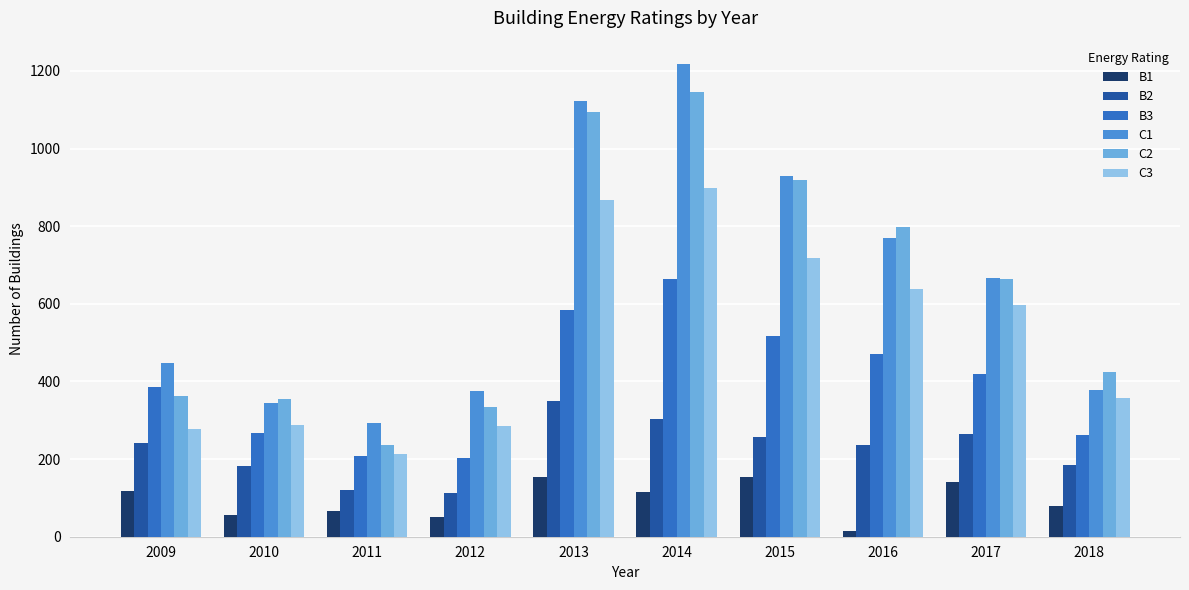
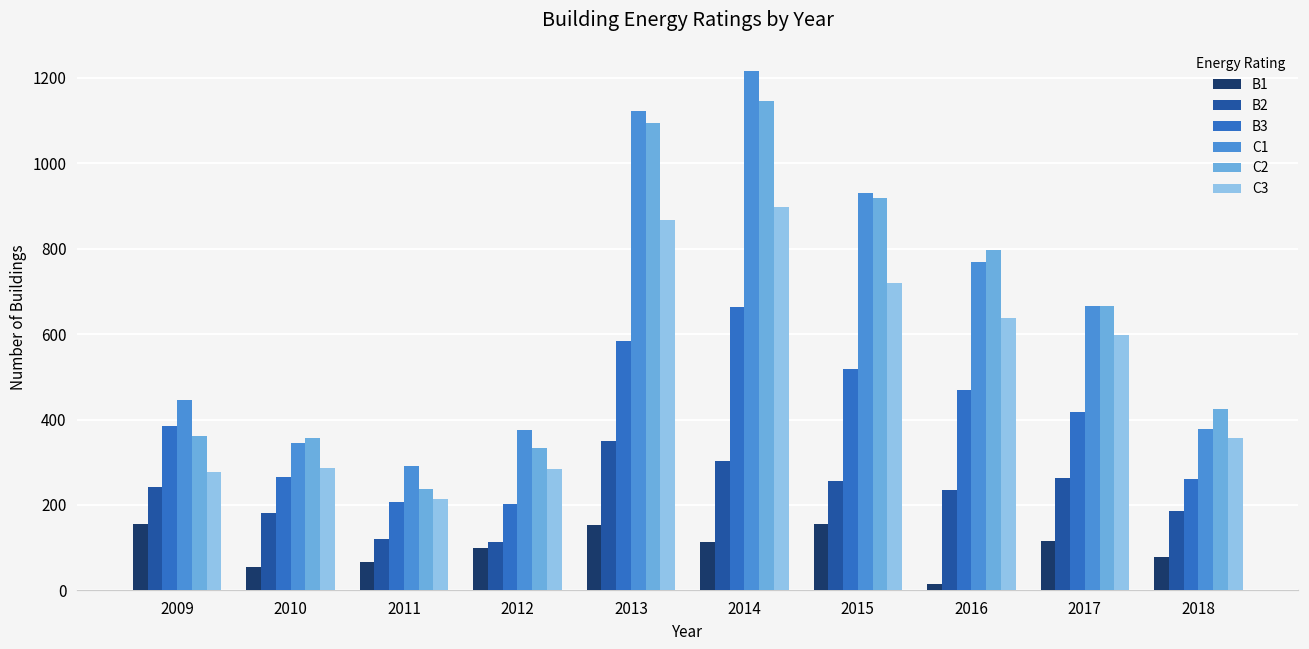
  {
    "B1": {
-     "2009": 120,
+     "2009": 160,
      "2010": 60,
      "2011": 70,
-     "2012": 50,
+     "2012": 100,
      "2013": 150,
      "2014": 110,
      "2015": 160,
      "2016": 20,
-     "2017": 140,
+     "2017": 120,
      "2018": 80
    }
  }
